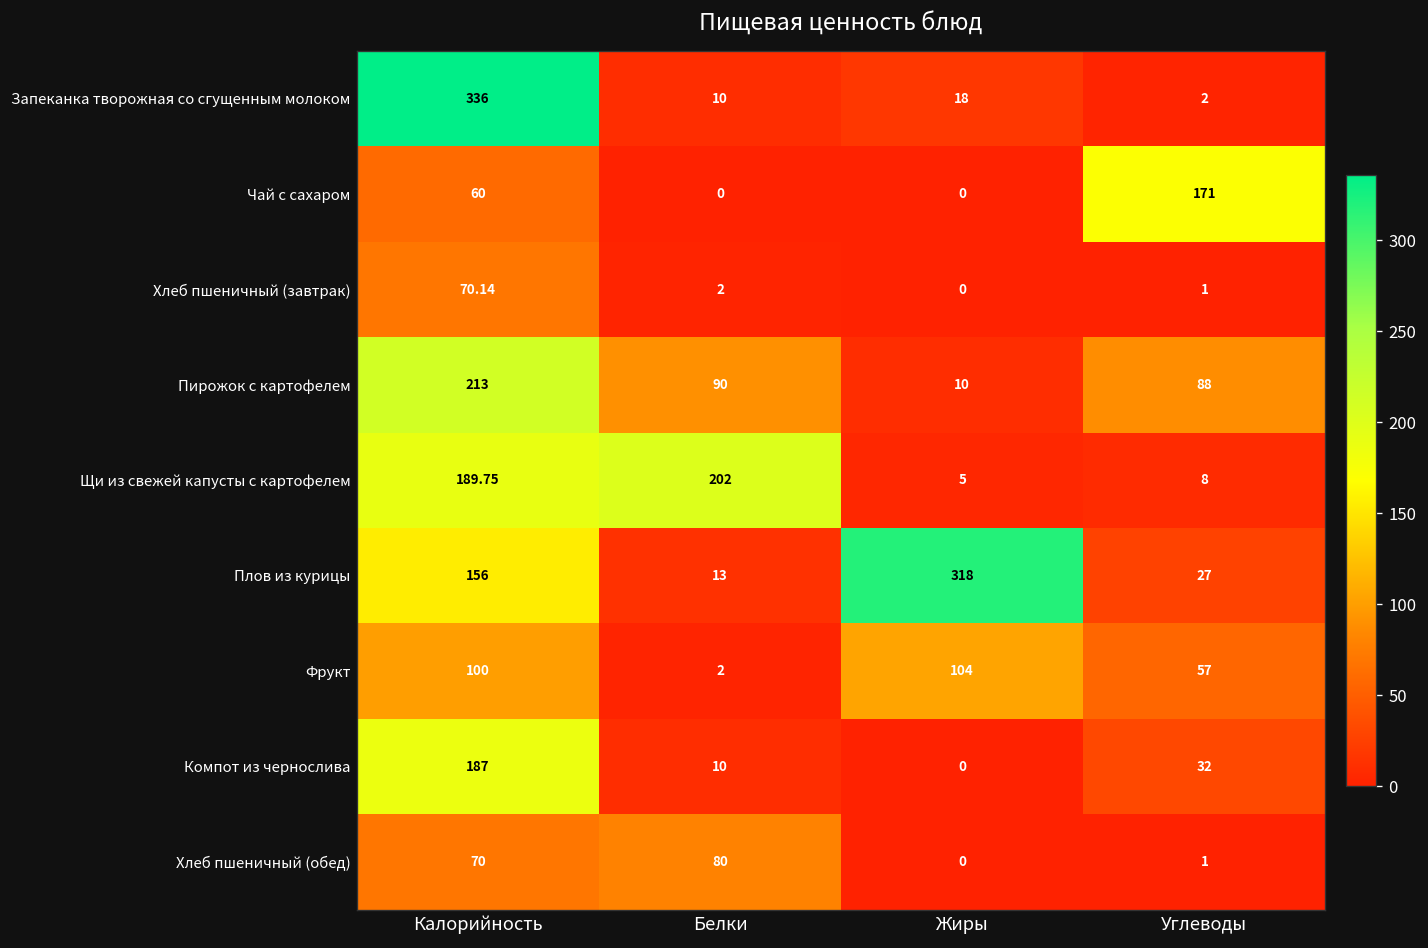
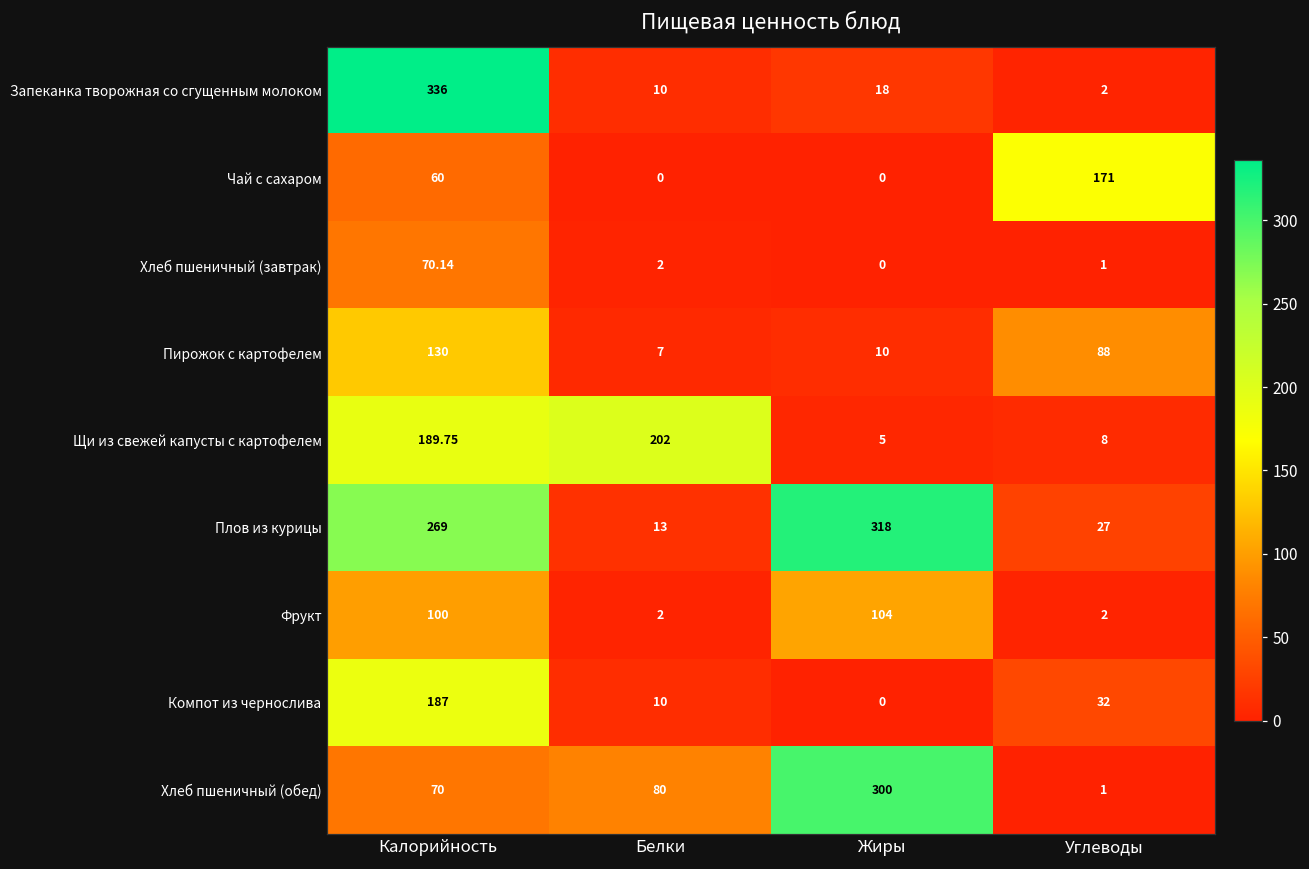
  {
    "Запеканка творожная со сгущенным молоком": {
      "Калорийность": 336,
      "Белки": 10,
      "Жиры": 18,
      "Углеводы": 2
    },
    "Чай с сахаром": {
      "Калорийность": 60,
      "Белки": 0,
      "Жиры": 0,
      "Углеводы": 171
    },
    "Хлеб пшеничный (завтрак)": {
      "Калорийность": 70.14,
      "Белки": 2,
      "Жиры": 0,
      "Углеводы": 1
    },
    "Пирожок с картофелем": {
-     "Калорийность": 213,
-     "Белки": 90,
+     "Калорийность": 130,
+     "Белки": 7,
      "Жиры": 10,
      "Углеводы": 88
    },
    "Щи из свежей капусты с картофелем": {
      "Калорийность": 189.75,
      "Белки": 202,
      "Жиры": 5,
      "Углеводы": 8
    },
    "Плов из курицы": {
-     "Калорийность": 156,
+     "Калорийность": 269,
      "Белки": 13,
      "Жиры": 318,
      "Углеводы": 27
    },
    "Фрукт": {
      "Калорийность": 100,
      "Белки": 2,
      "Жиры": 104,
-     "Углеводы": 57
+     "Углеводы": 2
    },
    "Компот из чернослива": {
      "Калорийность": 187,
      "Белки": 10,
      "Жиры": 0,
      "Углеводы": 32
    },
    "Хлеб пшеничный (обед)": {
      "Калорийность": 70,
      "Белки": 80,
-     "Жиры": 0,
+     "Жиры": 300,
      "Углеводы": 1
    }
  }
